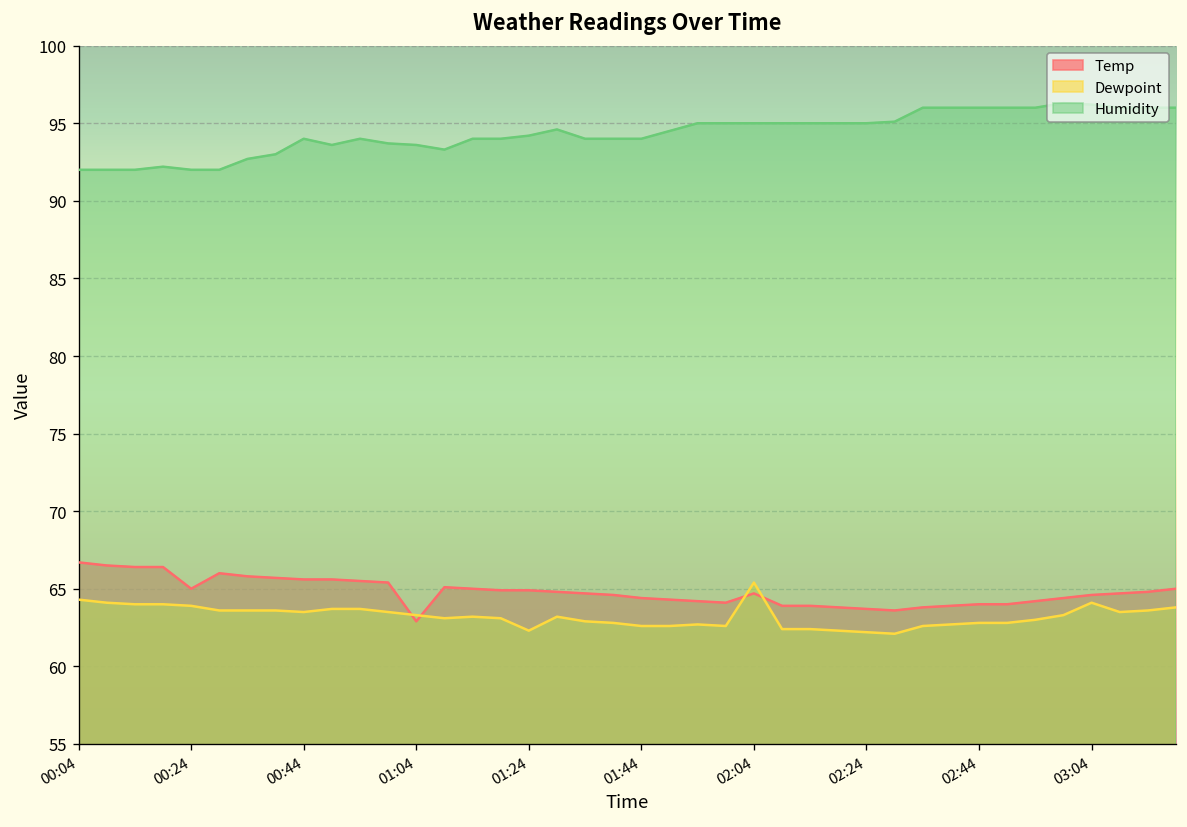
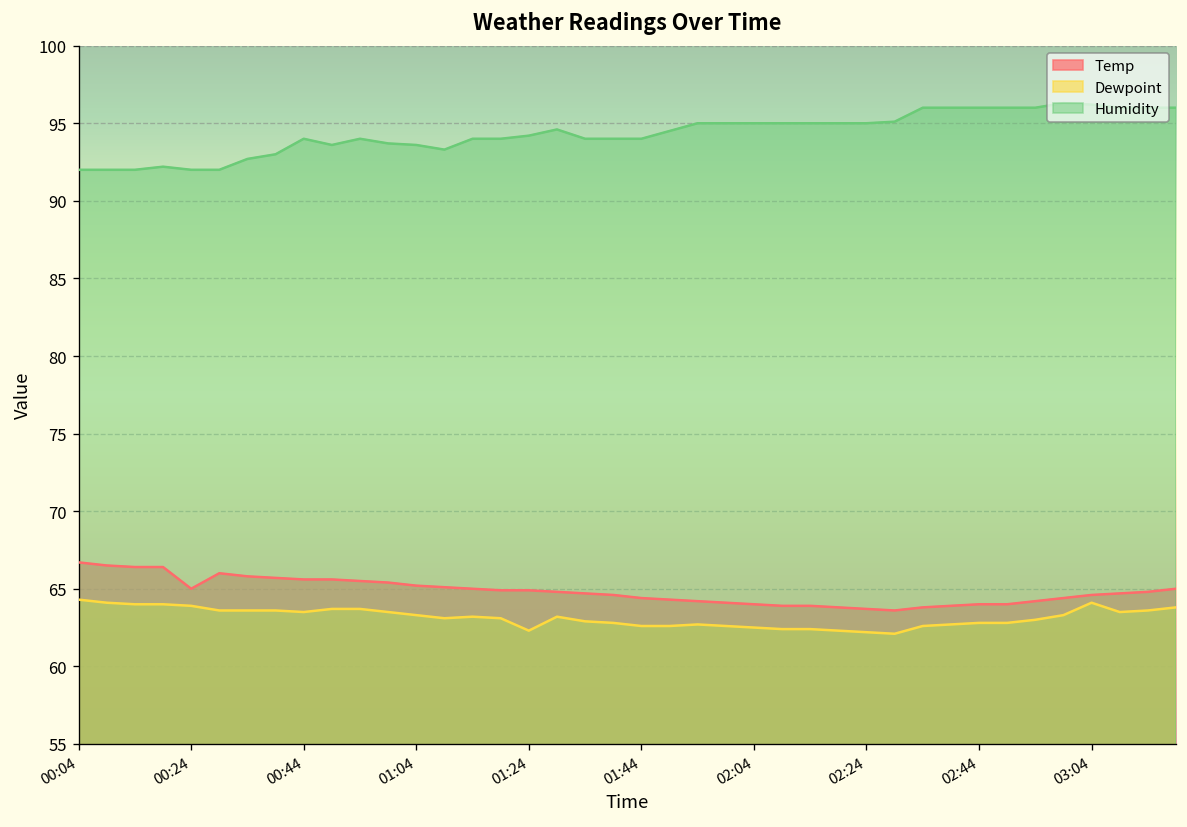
  {
    "Temp": {
      "00:04": 66.7,
      "00:24": 65.0,
      "00:44": 65.6,
-     "01:04": 62.9,
+     "01:04": 65.2,
      "01:24": 64.9,
      "01:44": 64.4,
-     "02:04": 64.7,
+     "02:04": 64.0,
      "02:24": 63.7,
      "02:44": 64.0,
      "03:04": 64.6
    },
    "Dewpoint": {
      "00:04": 64.3,
      "00:24": 63.9,
      "00:44": 63.5,
      "01:04": 63.3,
      "01:24": 62.3,
      "01:44": 62.6,
-     "02:04": 65.4,
+     "02:04": 62.5,
      "02:24": 62.2,
      "02:44": 62.8,
      "03:04": 64.1
    },
    "Humidity": {
      "00:04": 92.0,
      "00:24": 92.0,
      "00:44": 94.0,
      "01:04": 93.6,
      "01:24": 94.2,
      "01:44": 94.0,
      "02:04": 95.0,
      "02:24": 95.0,
      "02:44": 96.0
    }
  }
